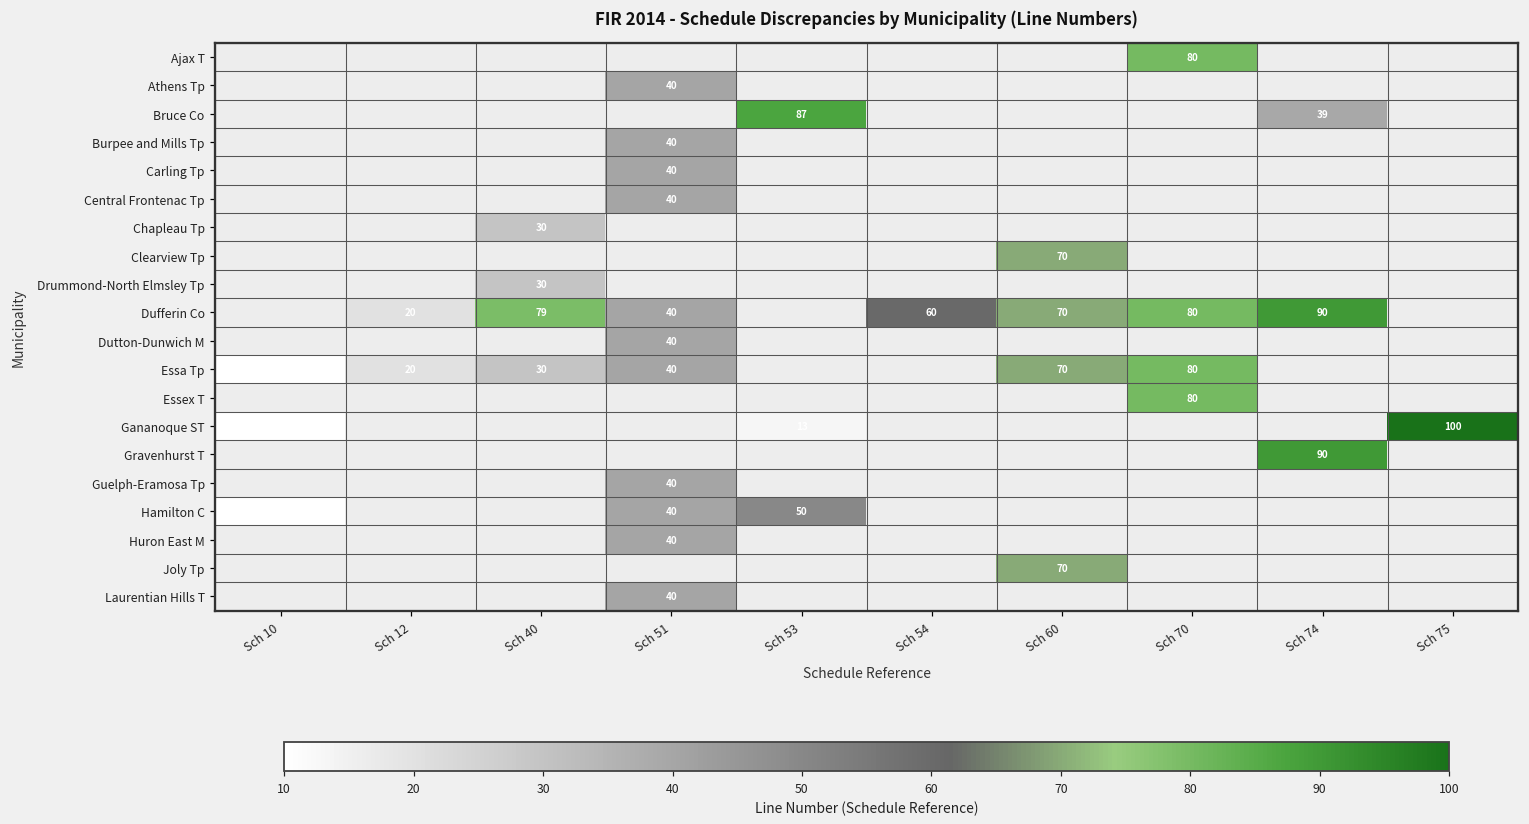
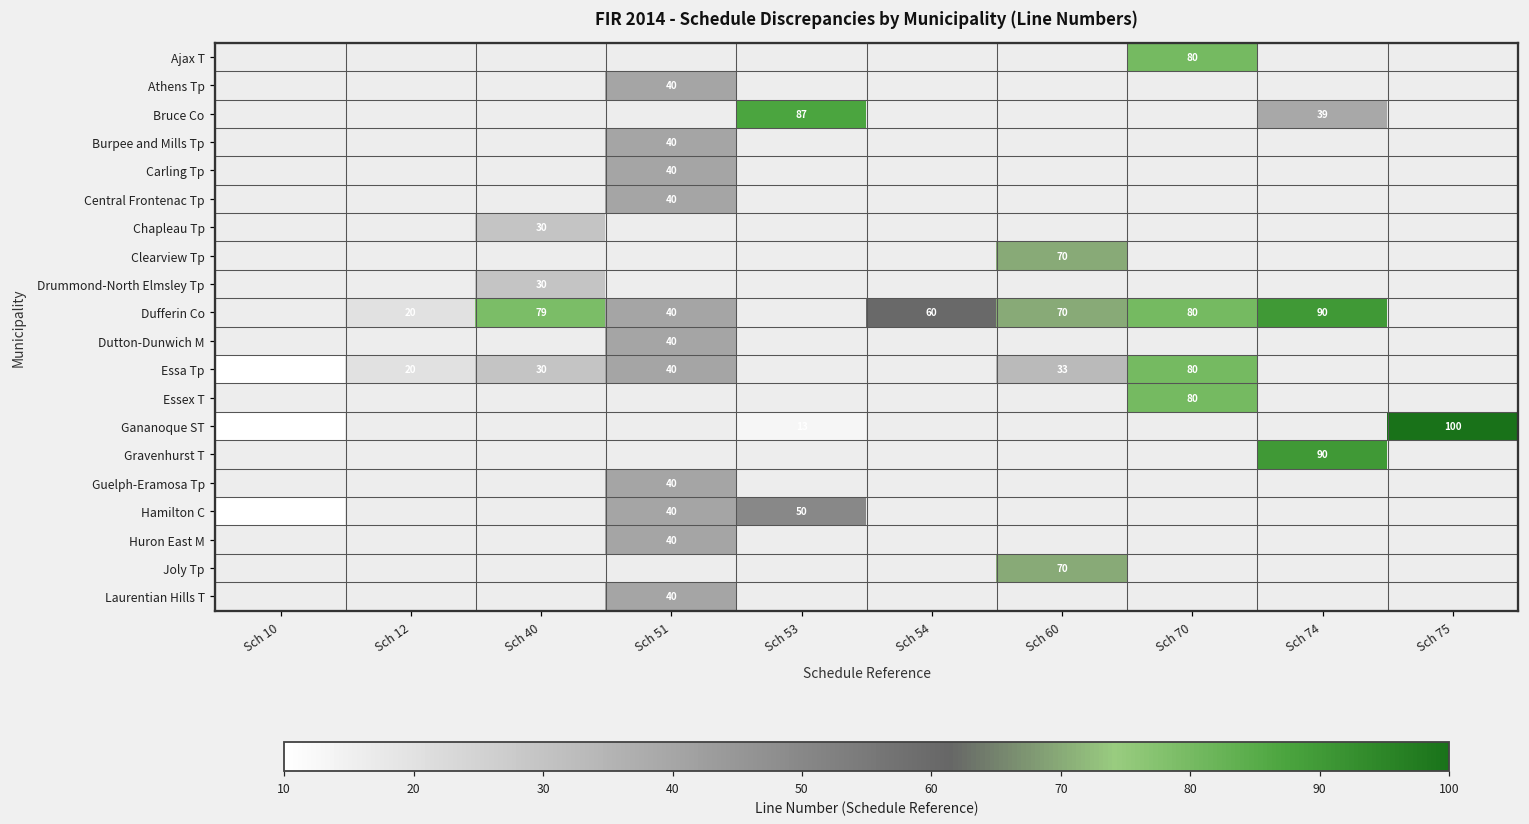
  {
    "Ajax T": {
      "Sch 70": 80
    },
    "Athens Tp": {
      "Sch 51": 40
    },
    "Bruce Co": {
      "Sch 53": 87,
      "Sch 74": 39
    },
    "Burpee and Mills Tp": {
      "Sch 51": 40
    },
    "Carling Tp": {
      "Sch 51": 40
    },
    "Central Frontenac Tp": {
      "Sch 51": 40
    },
    "Chapleau Tp": {
      "Sch 40": 30
    },
    "Clearview Tp": {
      "Sch 60": 70
    },
    "Drummond-North Elmsley Tp": {
      "Sch 40": 30
    },
    "Dufferin Co": {
      "Sch 40": 79,
      "Sch 51": 40,
      "Sch 54": 60,
      "Sch 60": 70,
      "Sch 70": 80,
      "Sch 74": 90
    },
    "Dutton-Dunwich M": {
      "Sch 51": 40
    },
    "Essa Tp": {
      "Sch 40": 30,
      "Sch 51": 40,
-     "Sch 60": 70,
+     "Sch 60": 33,
      "Sch 70": 80
    },
    "Essex T": {
      "Sch 70": 80
    },
    "Gananoque ST": {
      "Sch 75": 100
    },
    "Gravenhurst T": {
      "Sch 74": 90
    },
    "Guelph-Eramosa Tp": {
      "Sch 51": 40
    },
    "Hamilton C": {
      "Sch 51": 40,
      "Sch 53": 50
    },
    "Huron East M": {
      "Sch 51": 40
    },
    "Joly Tp": {
      "Sch 60": 70
    },
    "Laurentian Hills T": {
      "Sch 51": 40
    }
  }
